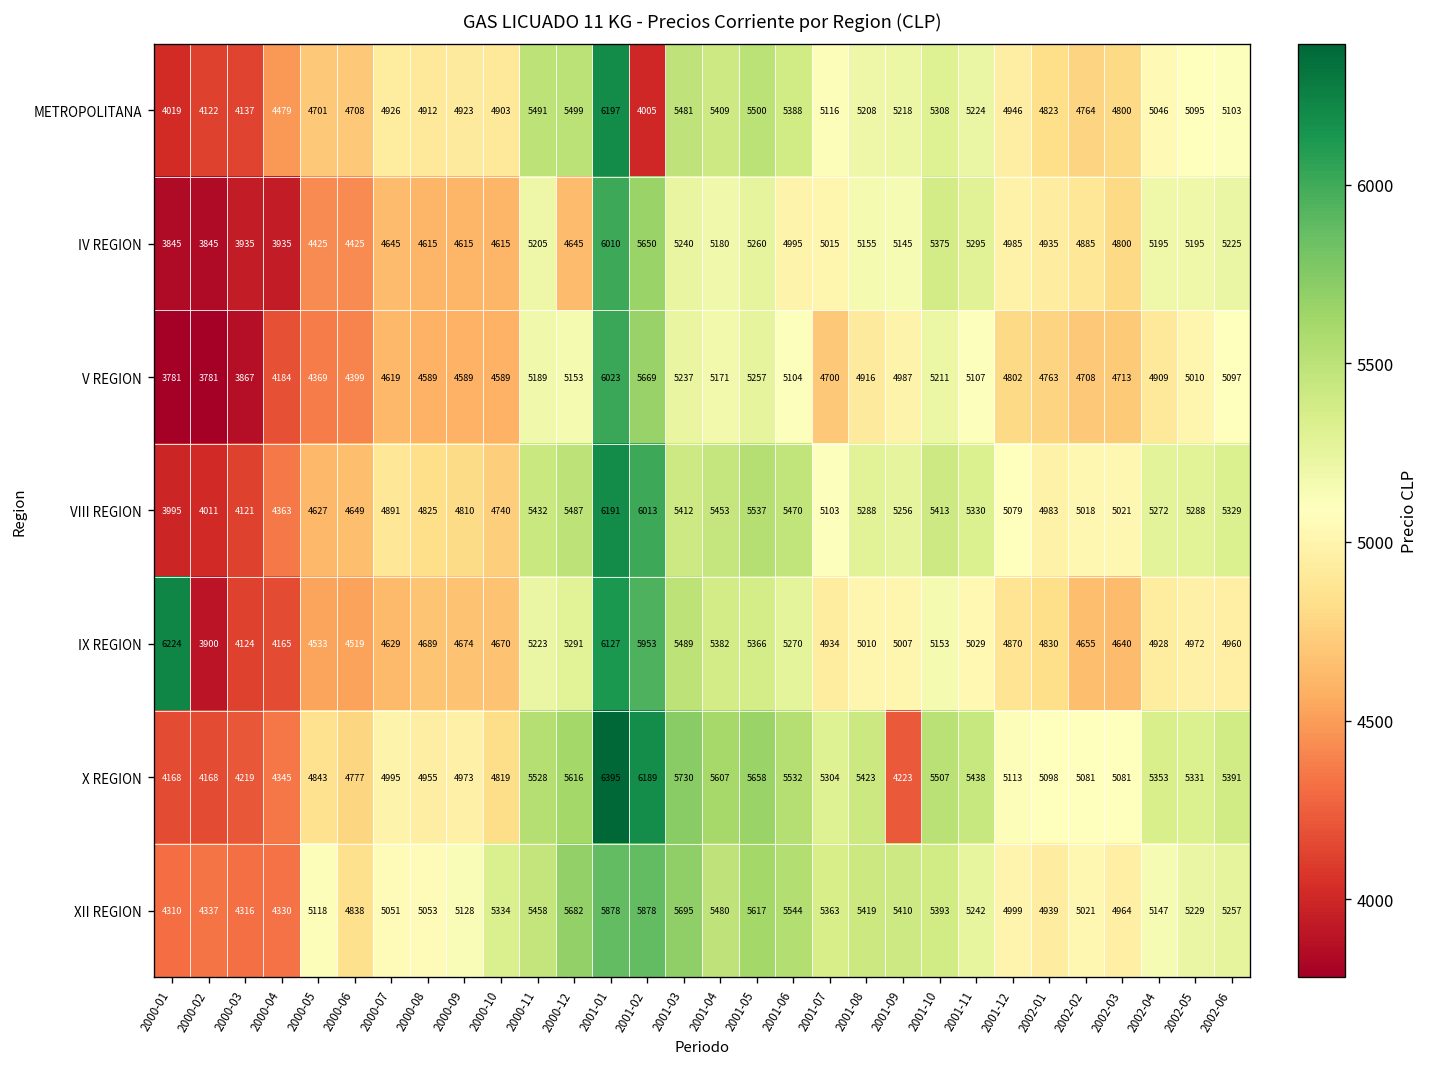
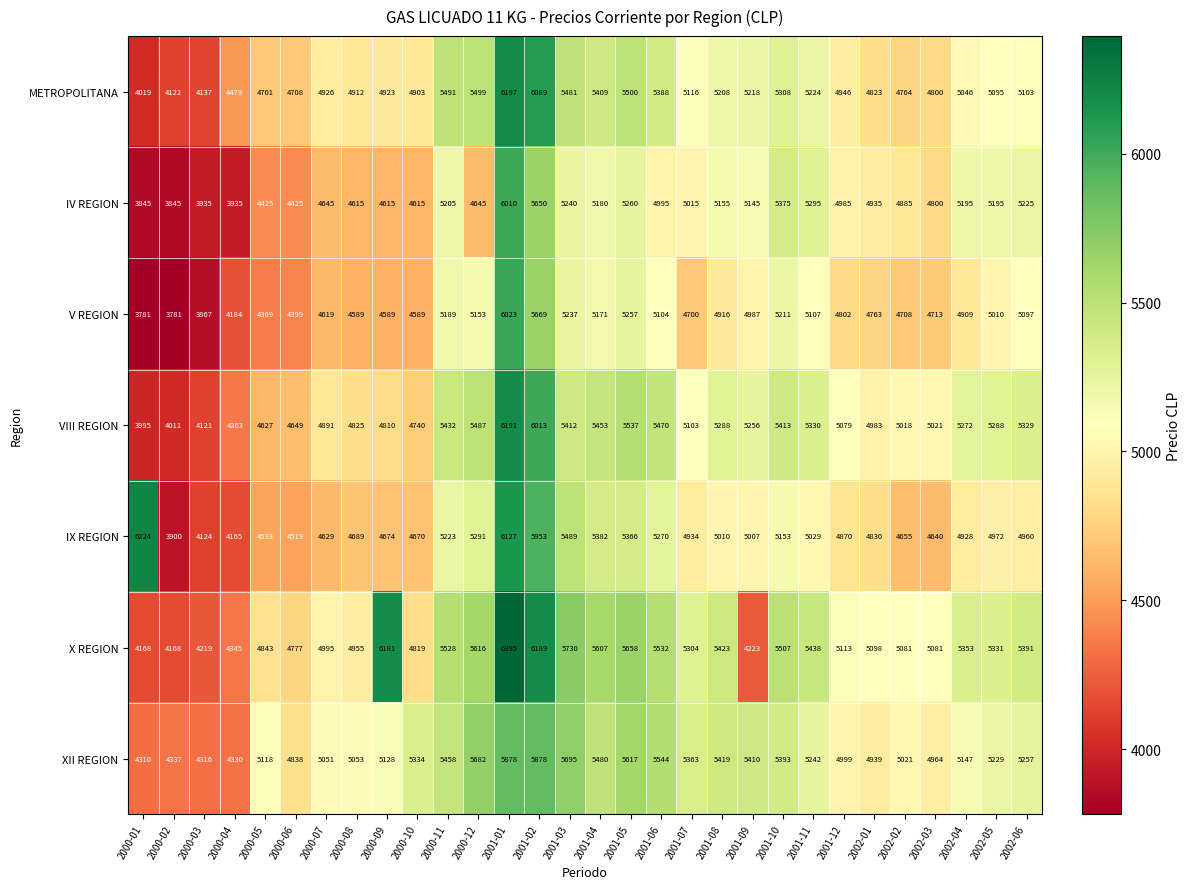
  {
    "METROPOLITANA": {
      "2000-01": 4019,
      "2000-02": 4122,
      "2000-03": 4137,
      "2000-04": 4479,
      "2000-05": 4701,
      "2000-06": 4708,
      "2000-07": 4926,
      "2000-08": 4912,
      "2000-09": 4923,
      "2000-10": 4903,
      "2000-11": 5491,
      "2000-12": 5499,
      "2001-01": 6197,
-     "2001-02": 4005,
+     "2001-02": 6089,
      "2001-03": 5481,
      "2001-04": 5409,
      "2001-05": 5500,
      "2001-06": 5388,
      "2001-07": 5116,
      "2001-08": 5208,
      "2001-09": 5218,
      "2001-10": 5308,
      "2001-11": 5224,
      "2001-12": 4946,
      "2002-01": 4823,
      "2002-02": 4764,
      "2002-03": 4800,
      "2002-04": 5046,
      "2002-05": 5095,
      "2002-06": 5103
    },
    "X REGION": {
      "2000-01": 4168,
      "2000-02": 4168,
      "2000-03": 4219,
      "2000-04": 4345,
      "2000-05": 4843,
      "2000-06": 4777,
      "2000-07": 4995,
      "2000-08": 4955,
-     "2000-09": 4973,
+     "2000-09": 6181,
      "2000-10": 4819,
      "2000-11": 5528,
      "2000-12": 5616,
      "2001-01": 6395,
      "2001-02": 6189,
      "2001-03": 5730,
      "2001-04": 5607,
      "2001-05": 5658,
      "2001-06": 5532,
      "2001-07": 5304,
      "2001-08": 5423,
      "2001-09": 4223,
      "2001-10": 5507,
      "2001-11": 5438,
      "2001-12": 5113,
      "2002-01": 5098,
      "2002-02": 5081,
      "2002-03": 5081,
      "2002-04": 5353,
      "2002-05": 5331,
      "2002-06": 5391
    }
  }
